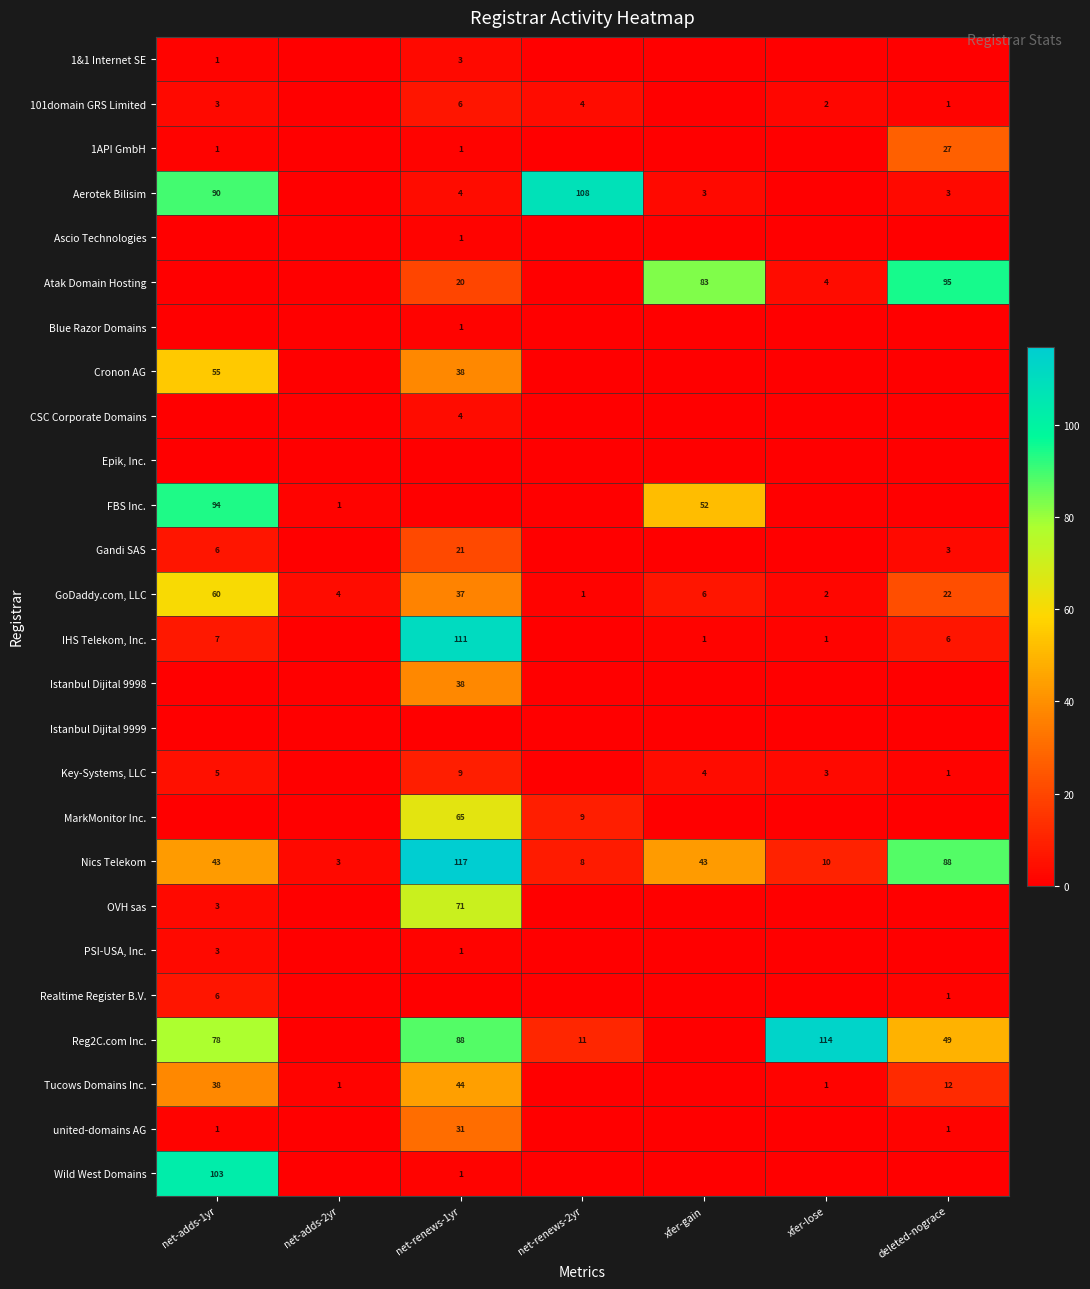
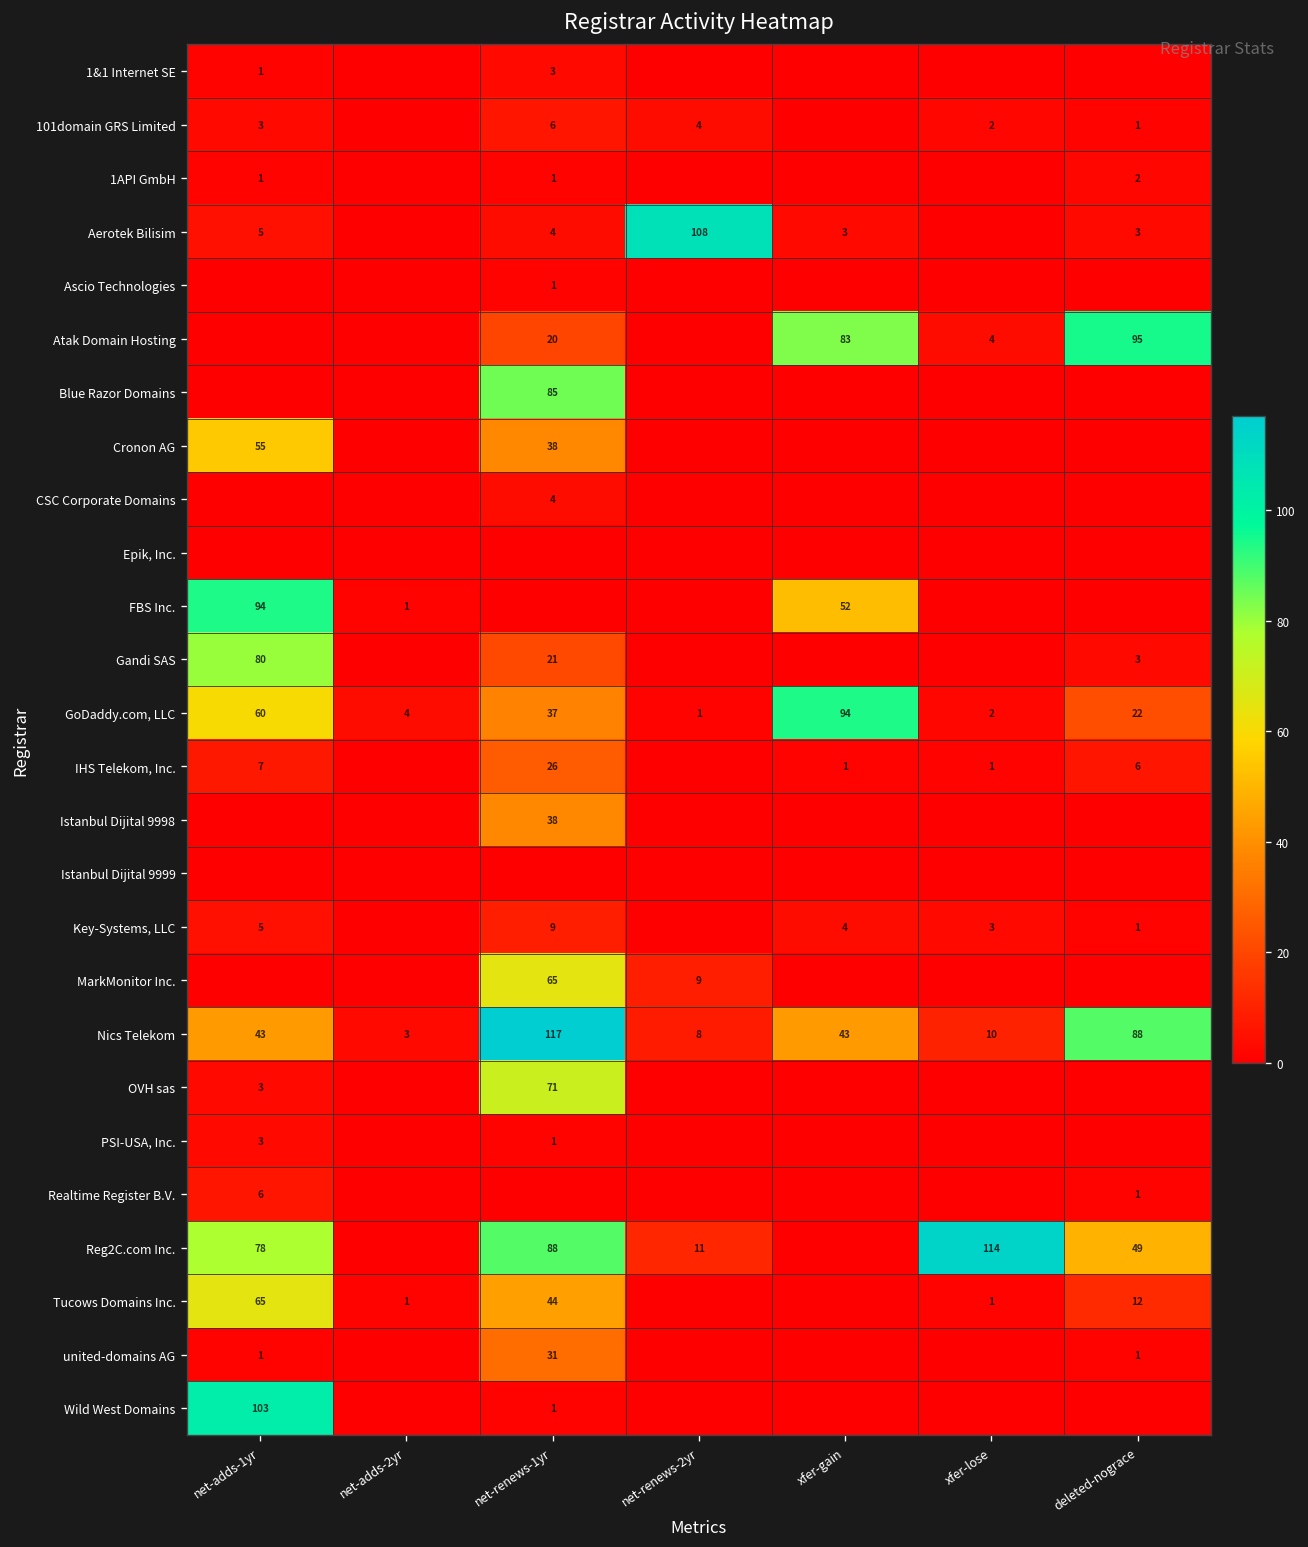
  {
    "1&1 Internet SE": {
      "net-adds-1yr": 1,
      "net-renews-1yr": 3
    },
    "101domain GRS Limited": {
      "net-adds-1yr": 3,
      "net-renews-1yr": 6,
      "net-renews-2yr": 4,
      "xfer-lose": 2,
      "deleted-nograce": 1
    },
    "1API GmbH": {
      "net-adds-1yr": 1,
      "net-renews-1yr": 1,
-     "deleted-nograce": 27
+     "deleted-nograce": 2
    },
    "Aerotek Bilisim": {
-     "net-adds-1yr": 90,
+     "net-adds-1yr": 5,
      "net-renews-1yr": 4,
      "net-renews-2yr": 108,
      "xfer-gain": 3,
      "deleted-nograce": 3
    },
    "Ascio Technologies": {
      "net-renews-1yr": 1
    },
    "Atak Domain Hosting": {
      "net-renews-1yr": 20,
      "xfer-gain": 83,
      "xfer-lose": 4,
      "deleted-nograce": 95
    },
    "Blue Razor Domains": {
-     "net-renews-1yr": 1
+     "net-renews-1yr": 85
    },
    "Cronon AG": {
      "net-adds-1yr": 55,
      "net-renews-1yr": 38
    },
    "CSC Corporate Domains": {
      "net-renews-1yr": 4
    },
    "FBS Inc.": {
      "net-adds-1yr": 94,
      "net-adds-2yr": 1,
      "xfer-gain": 52
    },
    "Gandi SAS": {
-     "net-adds-1yr": 6,
+     "net-adds-1yr": 80,
      "net-renews-1yr": 21,
      "deleted-nograce": 3
    },
    "GoDaddy.com, LLC": {
      "net-adds-1yr": 60,
      "net-adds-2yr": 4,
      "net-renews-1yr": 37,
      "net-renews-2yr": 1,
-     "xfer-gain": 6,
+     "xfer-gain": 94,
      "xfer-lose": 2,
      "deleted-nograce": 22
    },
    "IHS Telekom, Inc.": {
      "net-adds-1yr": 7,
-     "net-renews-1yr": 111,
+     "net-renews-1yr": 26,
      "xfer-gain": 1,
      "xfer-lose": 1,
      "deleted-nograce": 6
    },
    "Istanbul Dijital 9998": {
      "net-renews-1yr": 38
    },
    "Key-Systems, LLC": {
      "net-adds-1yr": 5,
      "net-renews-1yr": 9,
      "xfer-gain": 4,
      "xfer-lose": 3,
      "deleted-nograce": 1
    },
    "MarkMonitor Inc.": {
      "net-renews-1yr": 65,
      "net-renews-2yr": 9
    },
    "Nics Telekom": {
      "net-adds-1yr": 43,
      "net-adds-2yr": 3,
      "net-renews-1yr": 117,
      "net-renews-2yr": 8,
      "xfer-gain": 43,
      "xfer-lose": 10,
      "deleted-nograce": 88
    },
    "OVH sas": {
      "net-adds-1yr": 3,
      "net-renews-1yr": 71
    },
    "PSI-USA, Inc.": {
      "net-adds-1yr": 3,
      "net-renews-1yr": 1
    },
    "Realtime Register B.V.": {
      "net-adds-1yr": 6,
      "deleted-nograce": 1
    },
    "Reg2C.com Inc.": {
      "net-adds-1yr": 78,
      "net-renews-1yr": 88,
      "net-renews-2yr": 11,
      "xfer-lose": 114,
      "deleted-nograce": 49
    },
    "Tucows Domains Inc.": {
-     "net-adds-1yr": 38,
+     "net-adds-1yr": 65,
      "net-adds-2yr": 1,
      "net-renews-1yr": 44,
      "xfer-lose": 1,
      "deleted-nograce": 12
    },
    "united-domains AG": {
      "net-adds-1yr": 1,
      "net-renews-1yr": 31,
      "deleted-nograce": 1
    },
    "Wild West Domains": {
      "net-adds-1yr": 103,
      "net-renews-1yr": 1
    }
  }
